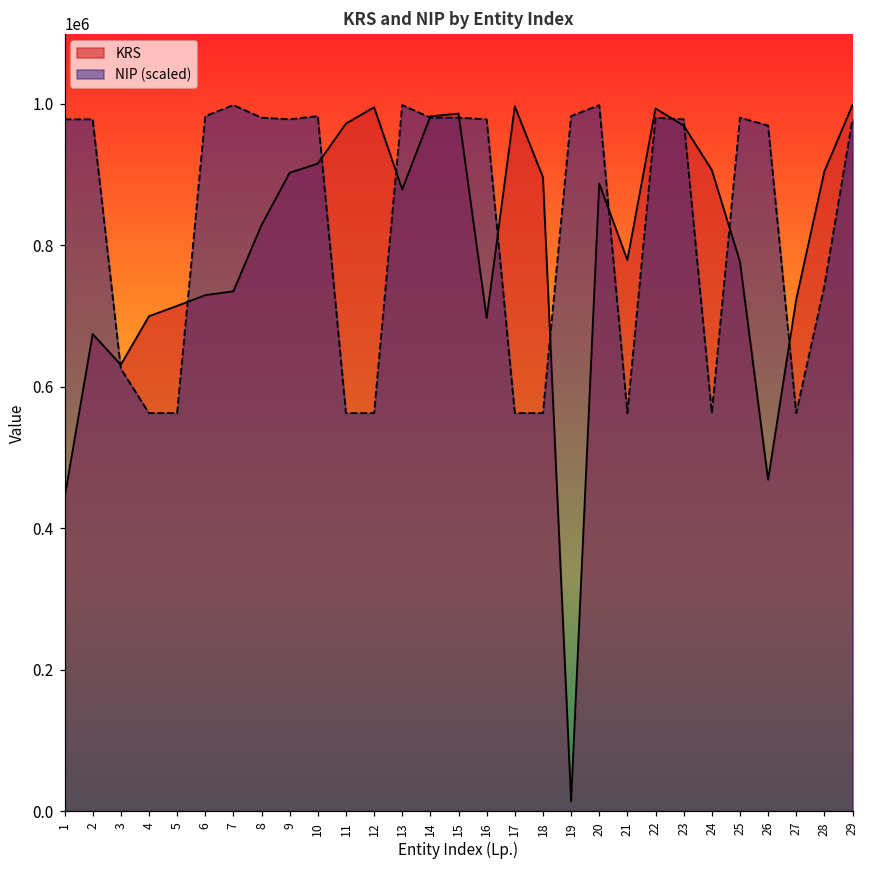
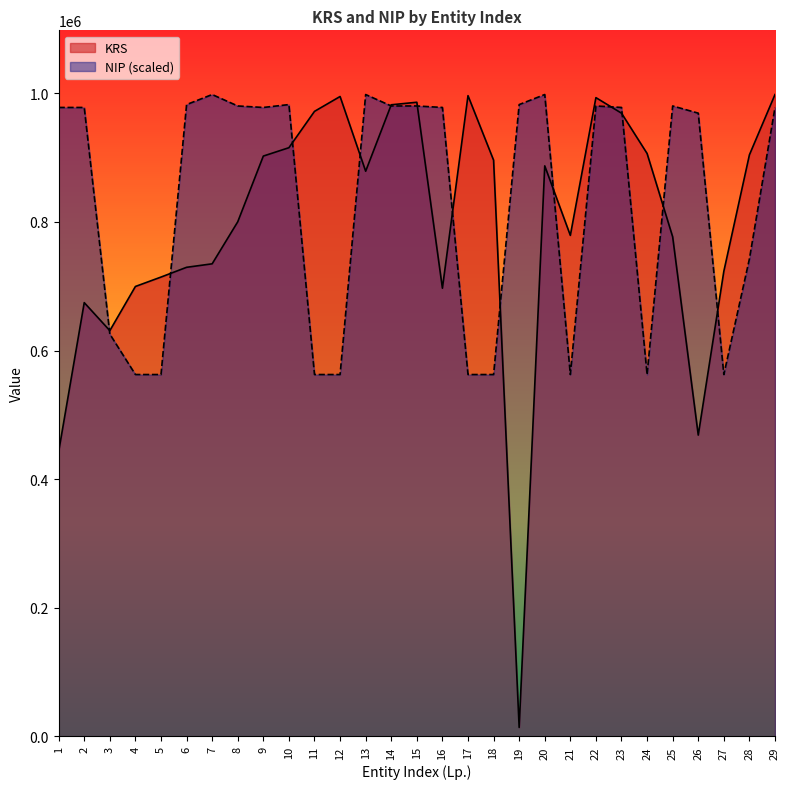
  {
    "KRS": {
      "1": 440000,
      "2": 670000,
      "3": 630000,
      "4": 700000,
      "5": 710000,
      "6": 730000,
      "7": 730000,
-     "8": 830000,
+     "8": 800000,
      "9": 900000,
      "10": 920000,
      "11": 970000,
      "12": 1000000,
      "13": 880000,
      "15": 990000,
      "16": 700000,
      "17": 1000000,
      "18": 900000,
      "19": 10000,
      "20": 890000,
      "21": 780000,
      "22": 990000,
      "23": 970000,
      "24": 910000,
      "25": 780000,
      "26": 470000,
      "27": 720000,
      "28": 900000,
      "29": 1000000
    },
    "NIP (scaled)": {
      "1": 980000,
      "2": 980000,
      "3": 630000,
      "4": 560000,
      "5": 560000,
      "6": 980000,
      "7": 1000000,
      "8": 980000,
      "9": 980000,
      "10": 980000,
      "11": 560000,
      "12": 560000,
      "13": 1000000,
      "15": 980000,
      "16": 980000,
      "17": 560000,
      "18": 560000,
      "19": 980000,
      "20": 1000000,
      "21": 560000,
      "22": 980000,
      "23": 980000,
      "24": 560000,
      "25": 980000,
      "26": 970000,
      "27": 560000,
      "28": 740000,
      "29": 980000
    }
  }
